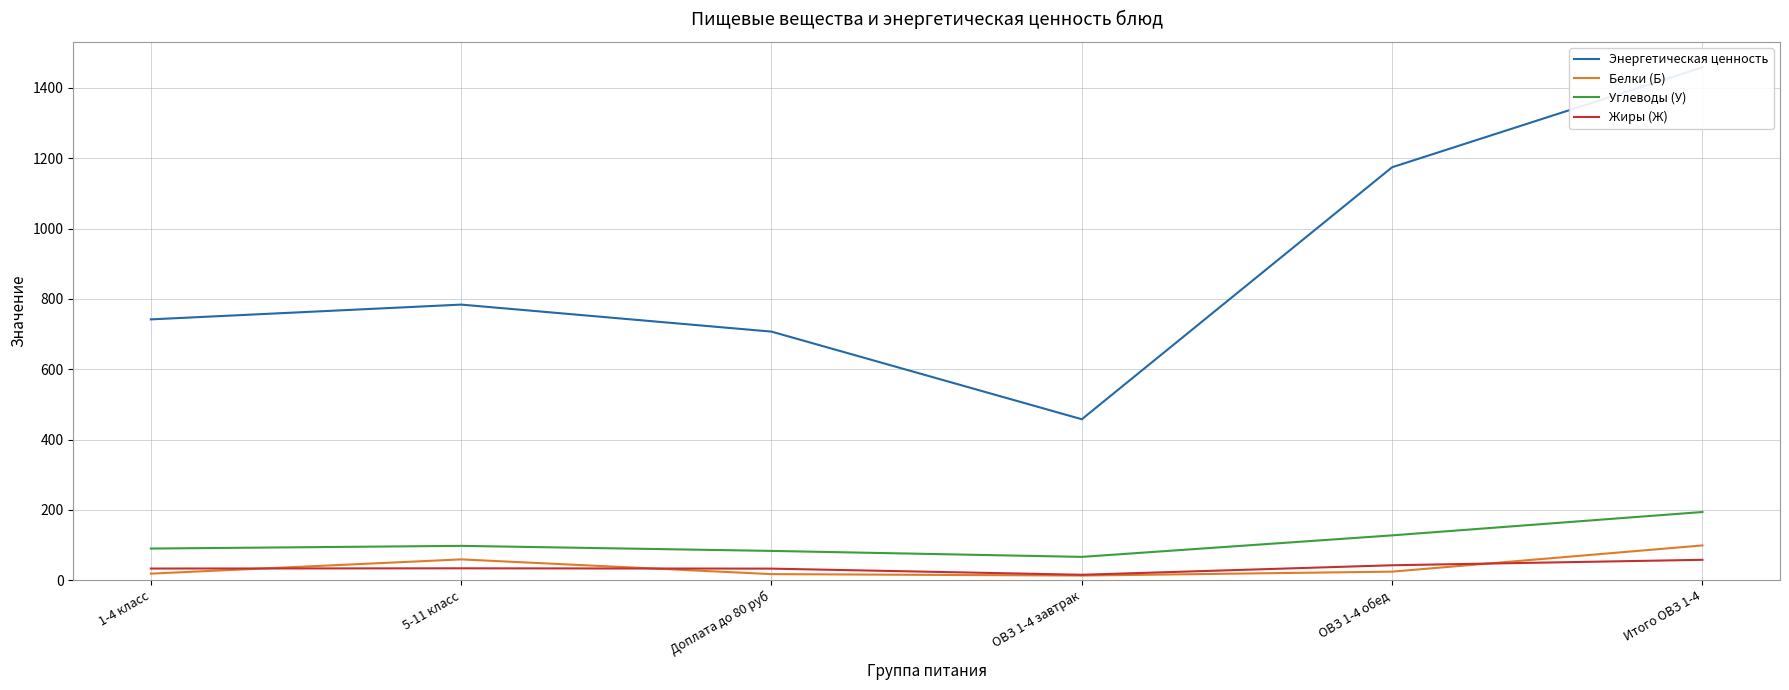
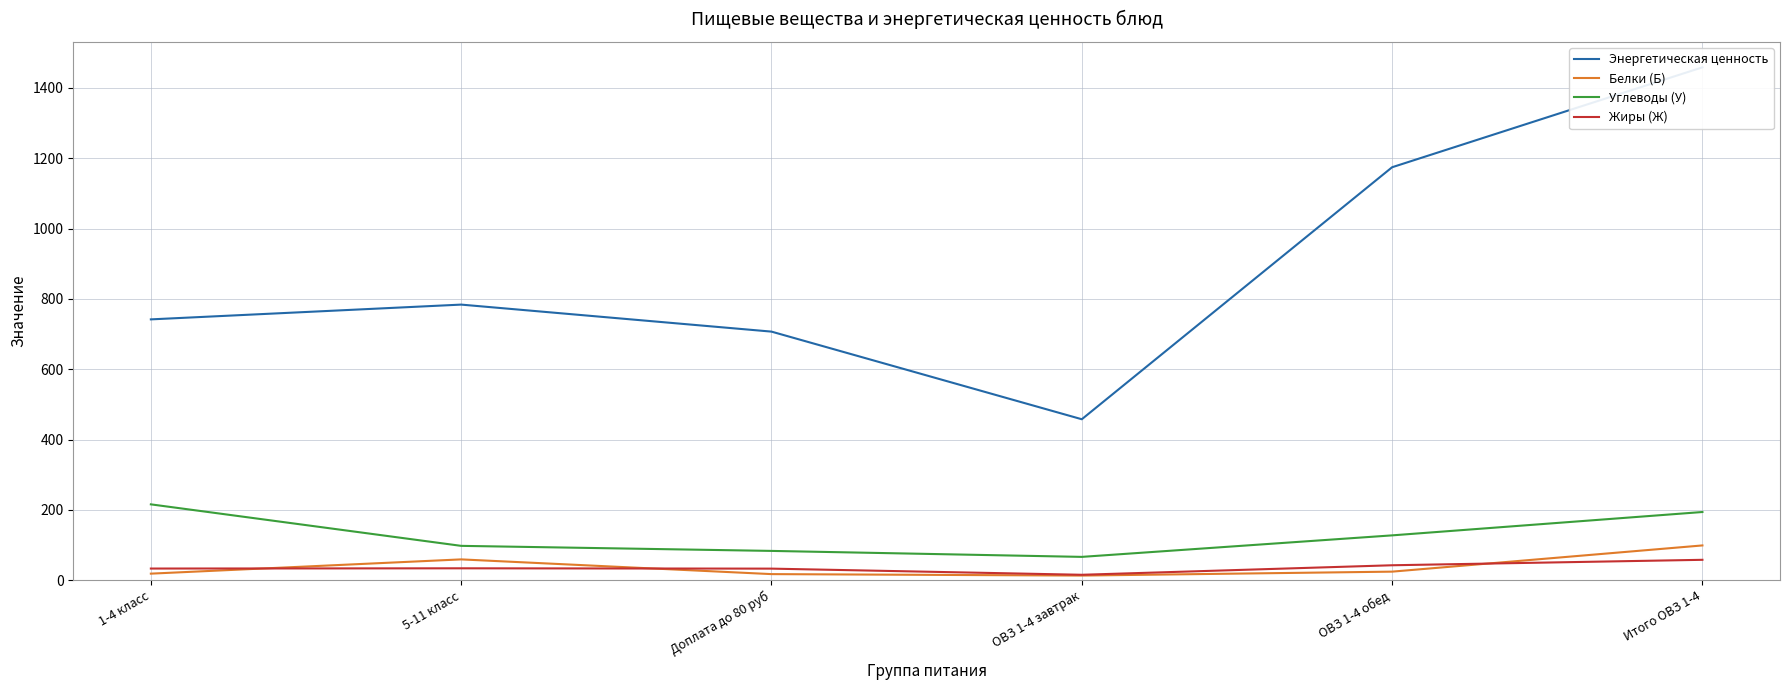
  {
    "Энергетическая ценность": {
      "1-4 класс": 740,
      "5-11 класс": 780,
      "Доплата до 80 руб": 710,
      "ОВЗ 1-4 завтрак": 460,
      "ОВЗ 1-4 обед": 1170
    },
    "Белки (Б)": {
      "1-4 класс": 20,
      "5-11 класс": 60,
      "Доплата до 80 руб": 20,
      "ОВЗ 1-4 обед": 20,
      "Итого ОВЗ 1-4": 100
    },
    "Углеводы (У)": {
-     "1-4 класс": 90,
+     "1-4 класс": 220,
      "5-11 класс": 100,
      "Доплата до 80 руб": 80,
      "ОВЗ 1-4 завтрак": 70,
      "ОВЗ 1-4 обед": 130,
      "Итого ОВЗ 1-4": 190
    },
    "Жиры (Ж)": {
      "1-4 класс": 30,
      "5-11 класс": 30,
      "Доплата до 80 руб": 30,
      "ОВЗ 1-4 обед": 40,
      "Итого ОВЗ 1-4": 60
    }
  }
